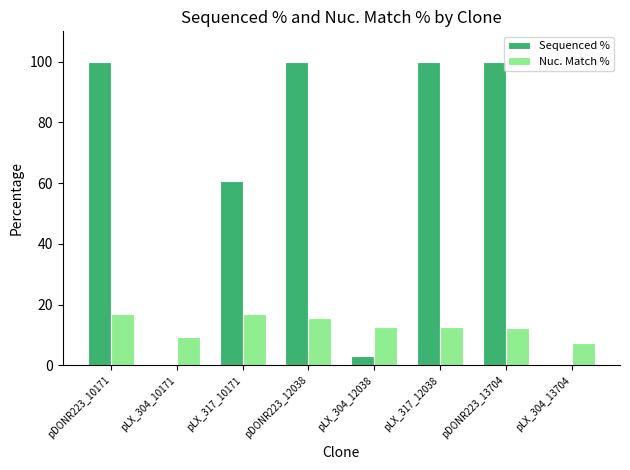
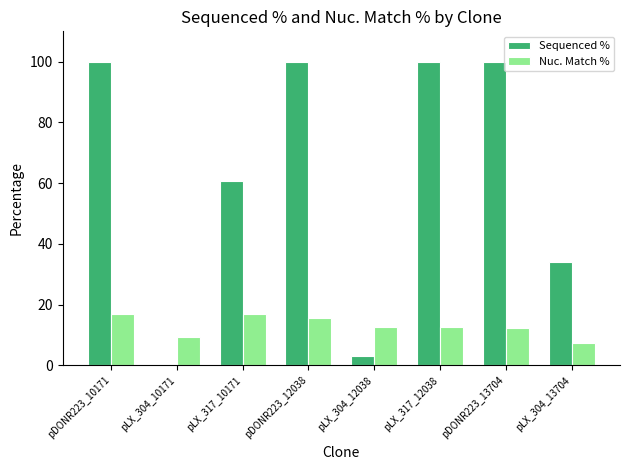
  {
    "Sequenced %": {
      "pDONR223_10171": 100,
      "pLX_304_10171": 0,
      "pLX_317_10171": 61,
      "pDONR223_12038": 100,
      "pLX_304_12038": 3,
      "pLX_317_12038": 100,
      "pDONR223_13704": 100,
-     "pLX_304_13704": 0
+     "pLX_304_13704": 34
    },
    "Nuc. Match %": {
      "pDONR223_10171": 17,
      "pLX_304_10171": 9,
      "pLX_317_10171": 17,
      "pDONR223_12038": 16,
      "pLX_304_12038": 13,
      "pLX_317_12038": 13,
      "pDONR223_13704": 12,
      "pLX_304_13704": 7
    }
  }
